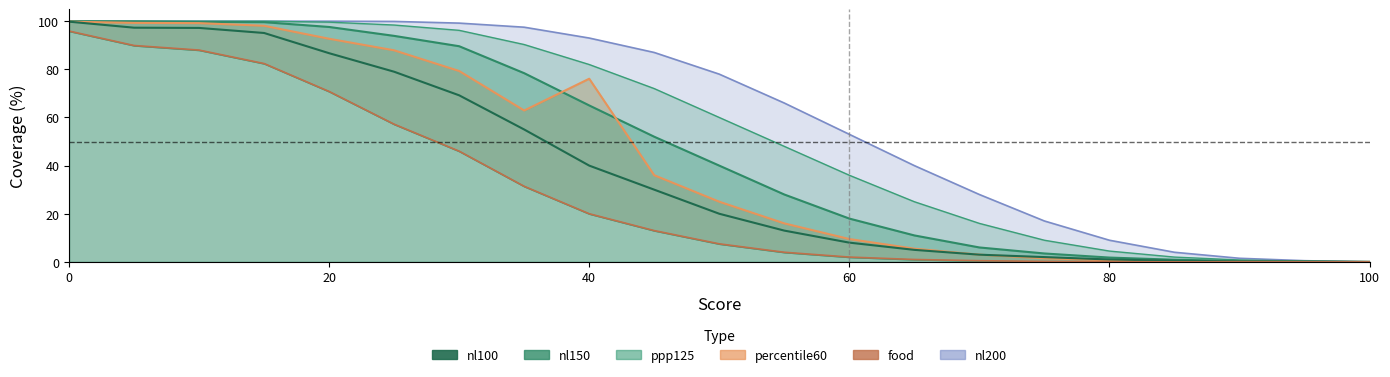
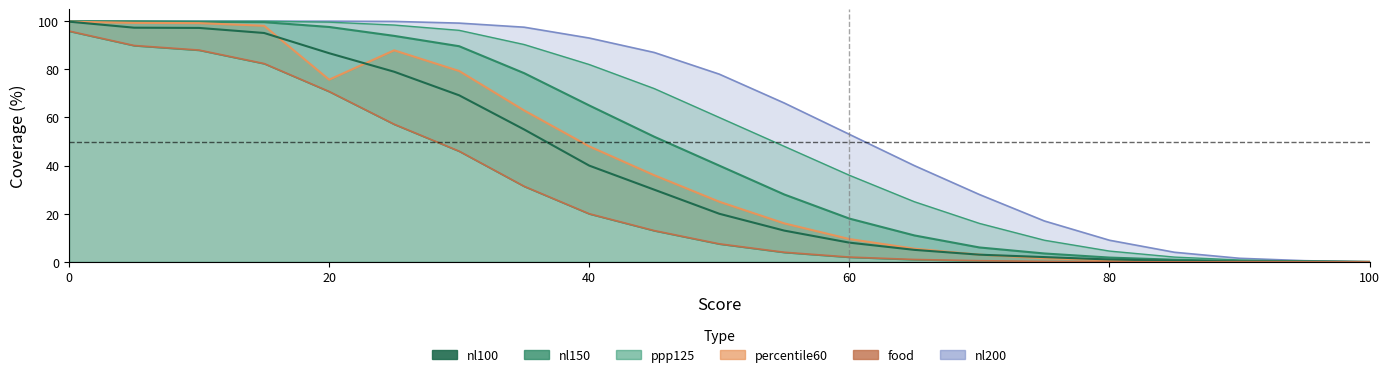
  {
    "percentile60": {
-     "20": 93,
-     "40": 76,
+     "20": 76,
+     "40": 48,
      "60": 10
    }
  }
